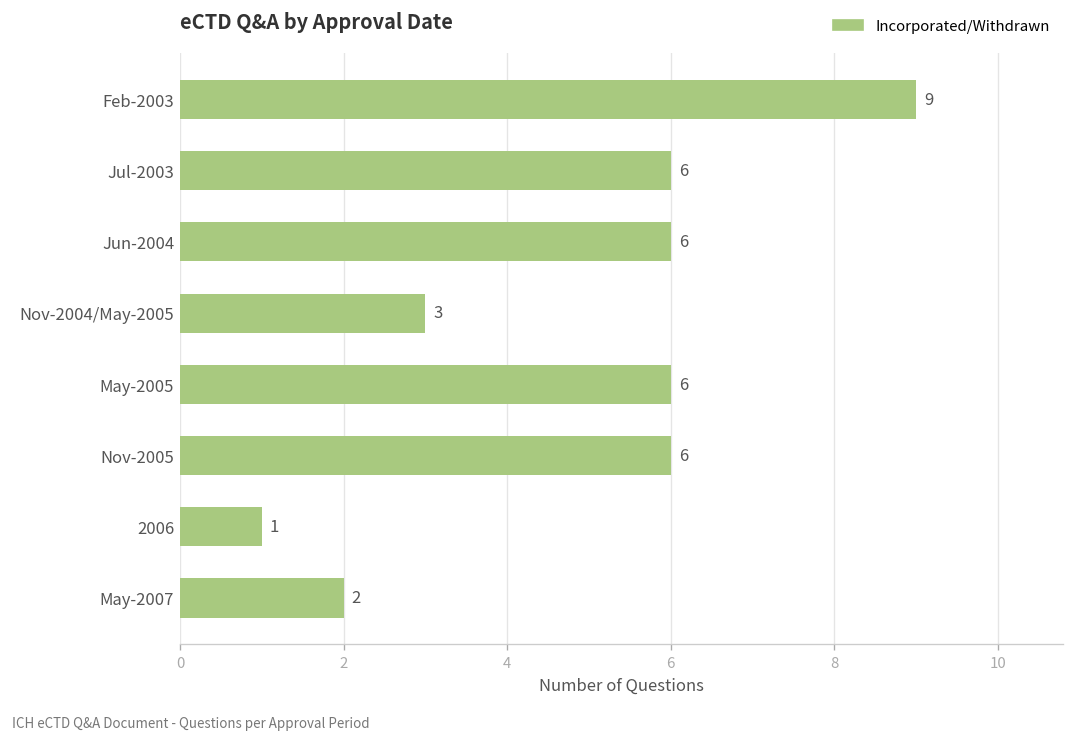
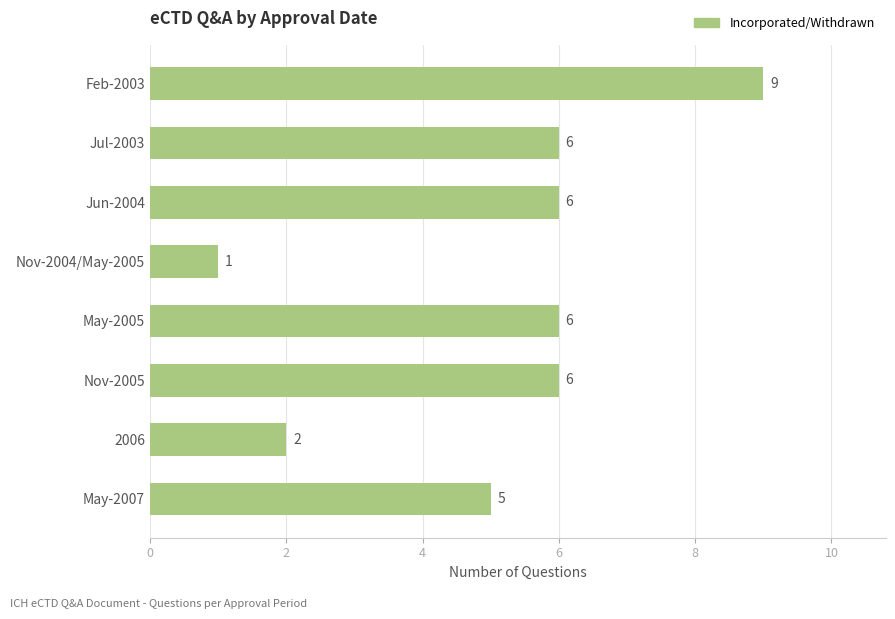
  {
    "Feb-2003": 9,
    "Jul-2003": 6,
    "Jun-2004": 6,
-   "Nov-2004/May-2005": 3,
+   "Nov-2004/May-2005": 1,
    "May-2005": 6,
    "Nov-2005": 6,
-   "2006": 1,
-   "May-2007": 2
+   "2006": 2,
+   "May-2007": 5
  }
